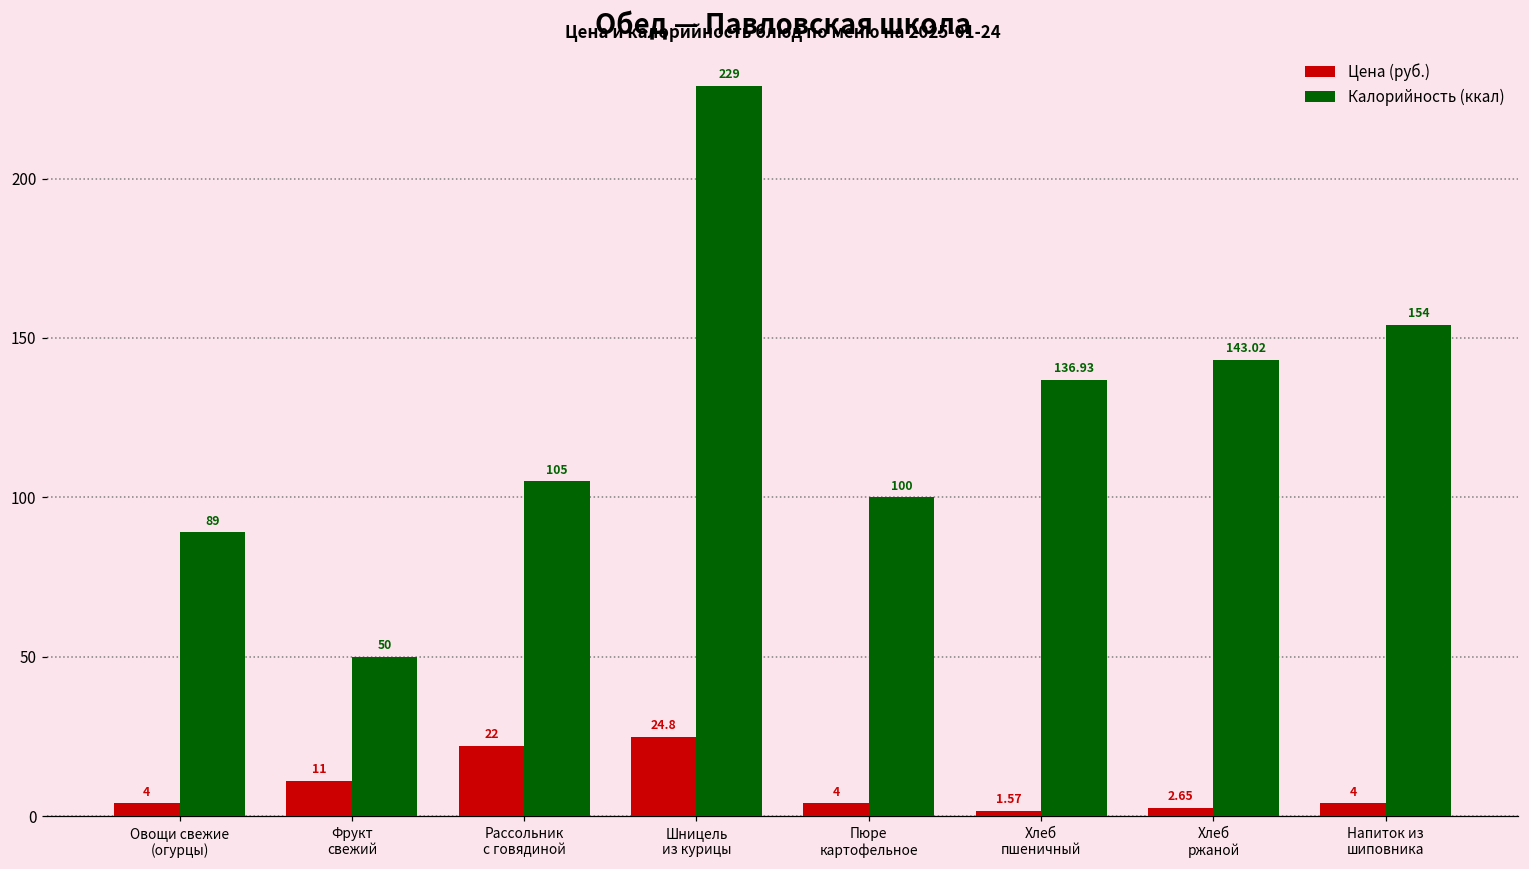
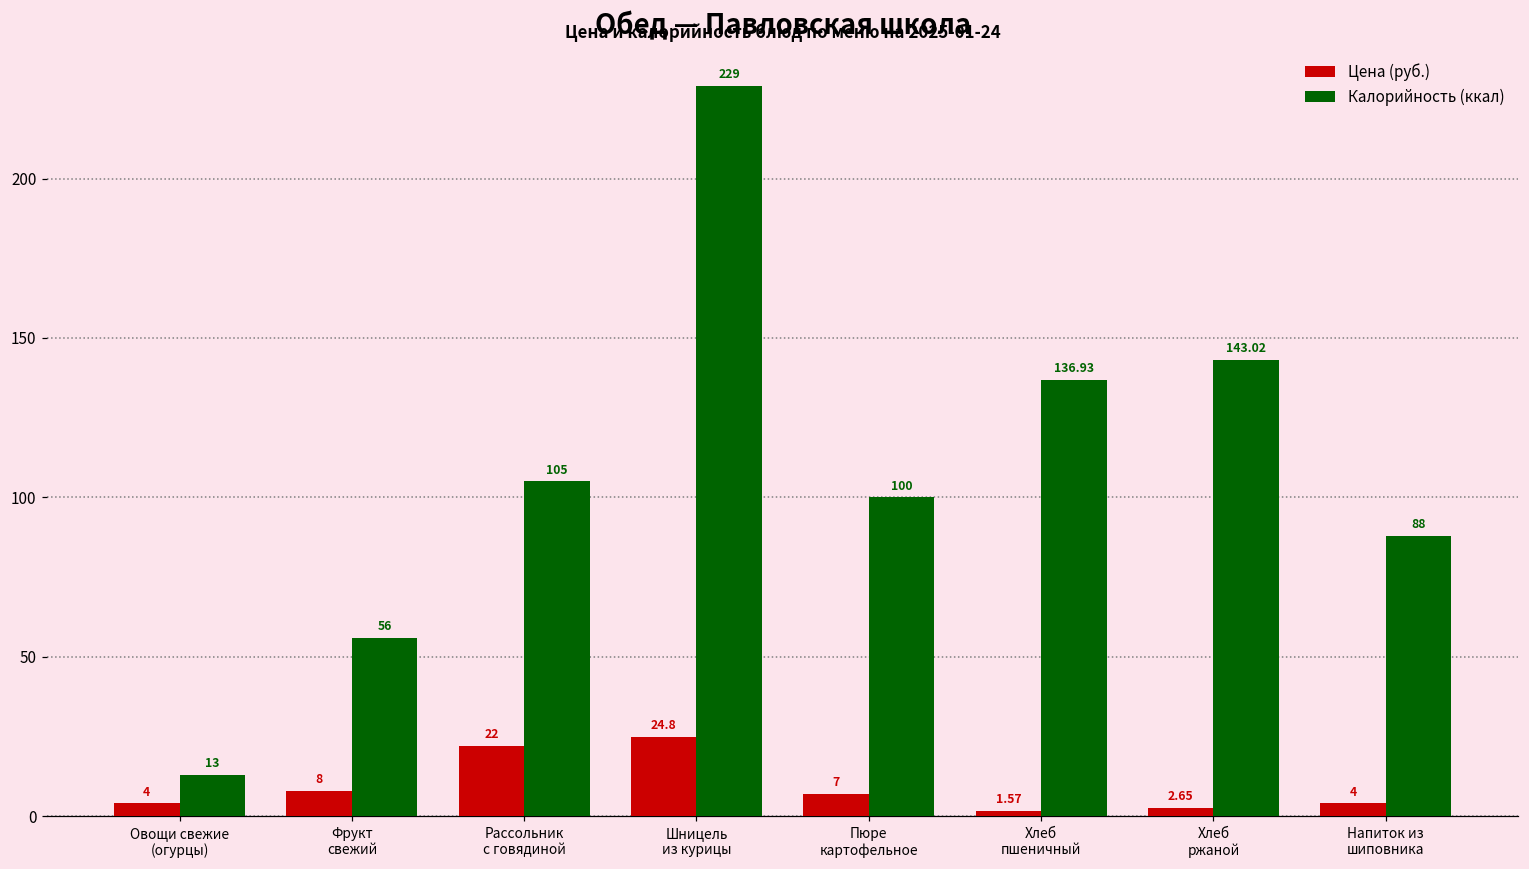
  {
    "Цена (руб.)": {
      "Овощи свежие (огурцы)": 4,
-     "Фрукт свежий": 11,
+     "Фрукт свежий": 8,
      "Рассольник с говядиной": 22,
      "Шницель из курицы": 24.8,
-     "Пюре картофельное": 4,
+     "Пюре картофельное": 7,
      "Хлеб пшеничный": 1.57,
      "Хлеб ржаной": 2.65,
      "Напиток из шиповника": 4
    },
    "Калорийность (ккал)": {
-     "Овощи свежие (огурцы)": 89,
-     "Фрукт свежий": 50,
+     "Овощи свежие (огурцы)": 13,
+     "Фрукт свежий": 56,
      "Рассольник с говядиной": 105,
      "Шницель из курицы": 229,
      "Пюре картофельное": 100,
      "Хлеб пшеничный": 136.93,
      "Хлеб ржаной": 143.02,
-     "Напиток из шиповника": 154
+     "Напиток из шиповника": 88
    }
  }
